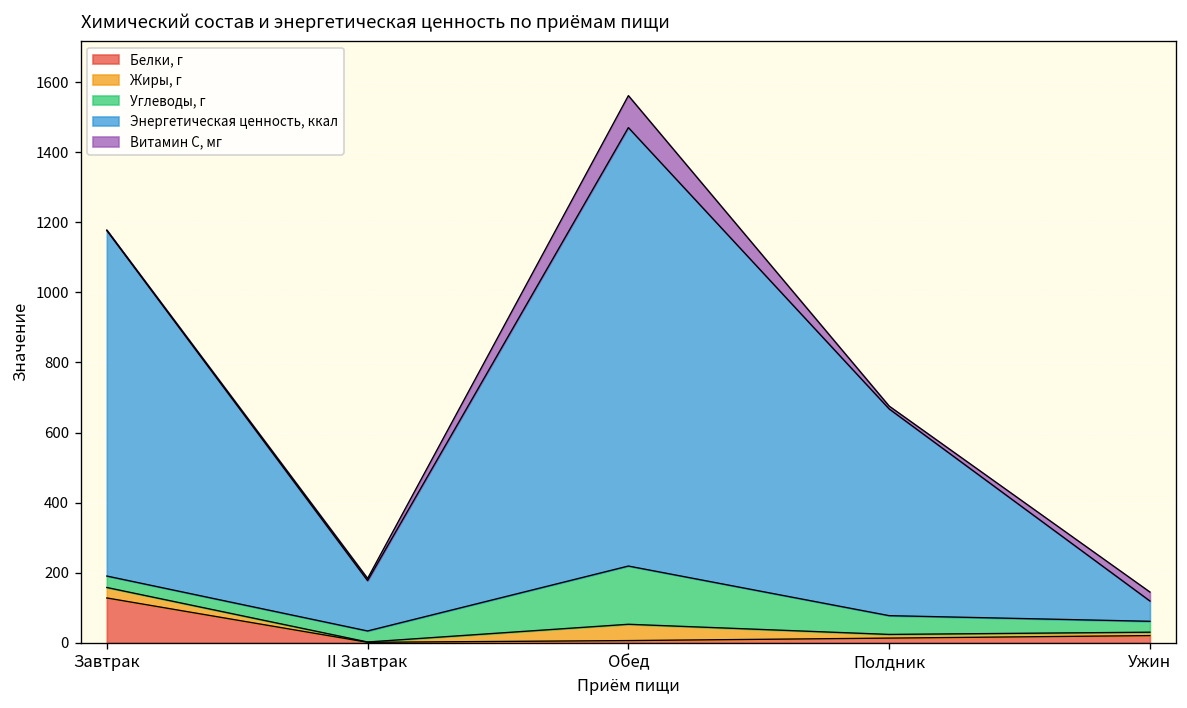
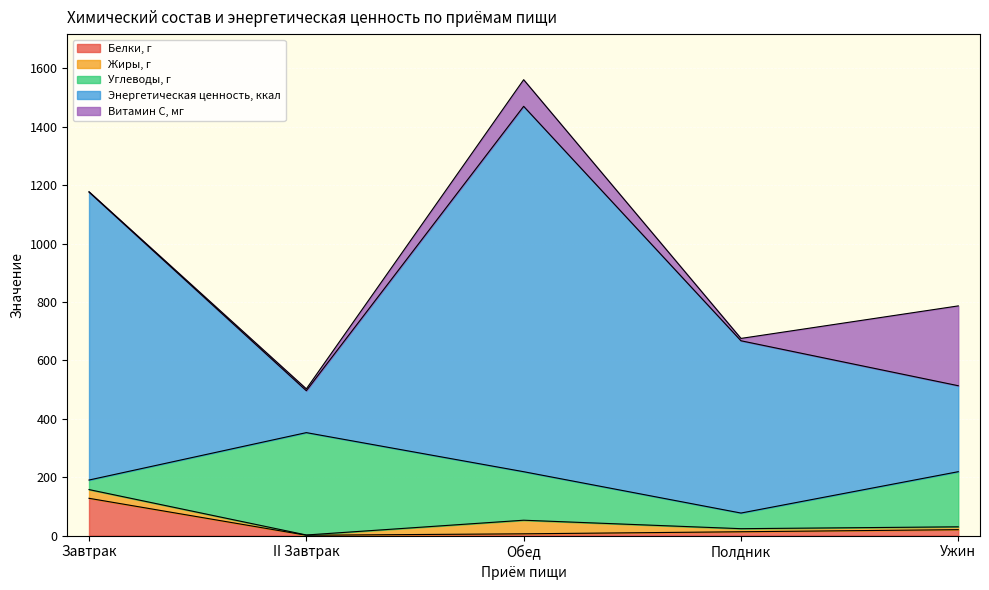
  {
    "Белки, г": {
      "Завтрак": 130,
      "Обед": 10,
      "Полдник": 10,
      "Ужин": 20
    },
    "Жиры, г": {
      "Завтрак": 30,
      "Обед": 50,
      "Полдник": 10,
      "Ужин": 10
    },
    "Углеводы, г": {
      "Завтрак": 30,
-     "II Завтрак": 30,
+     "II Завтрак": 350,
      "Обед": 170,
      "Полдник": 50,
-     "Ужин": 30
+     "Ужин": 190
    },
    "Энергетическая ценность, ккал": {
      "Обед": 1250,
-     "Ужин": 60
+     "Ужин": 290
    },
    "Витамин С, мг": {
      "Обед": 90,
-     "Ужин": 30
+     "Ужин": 270
    }
  }
